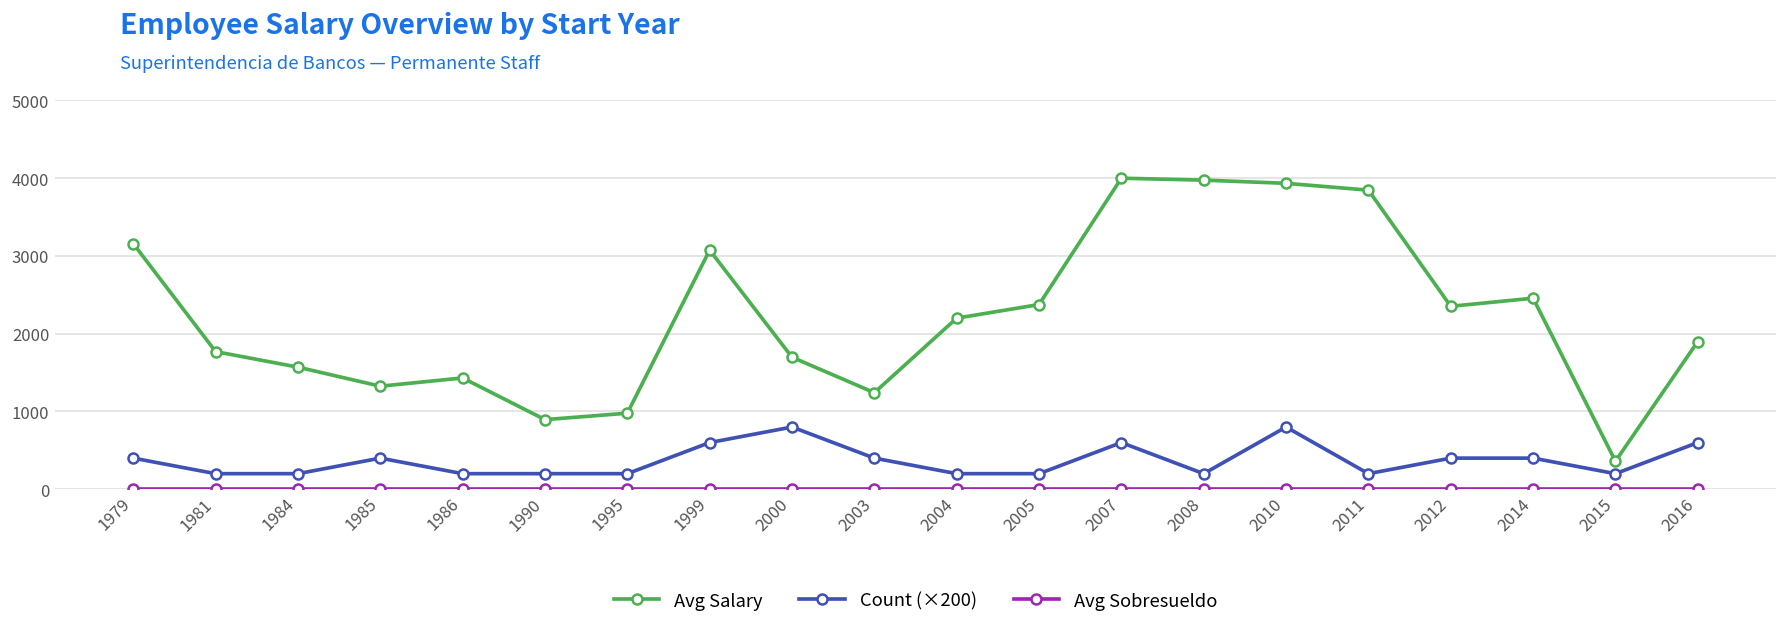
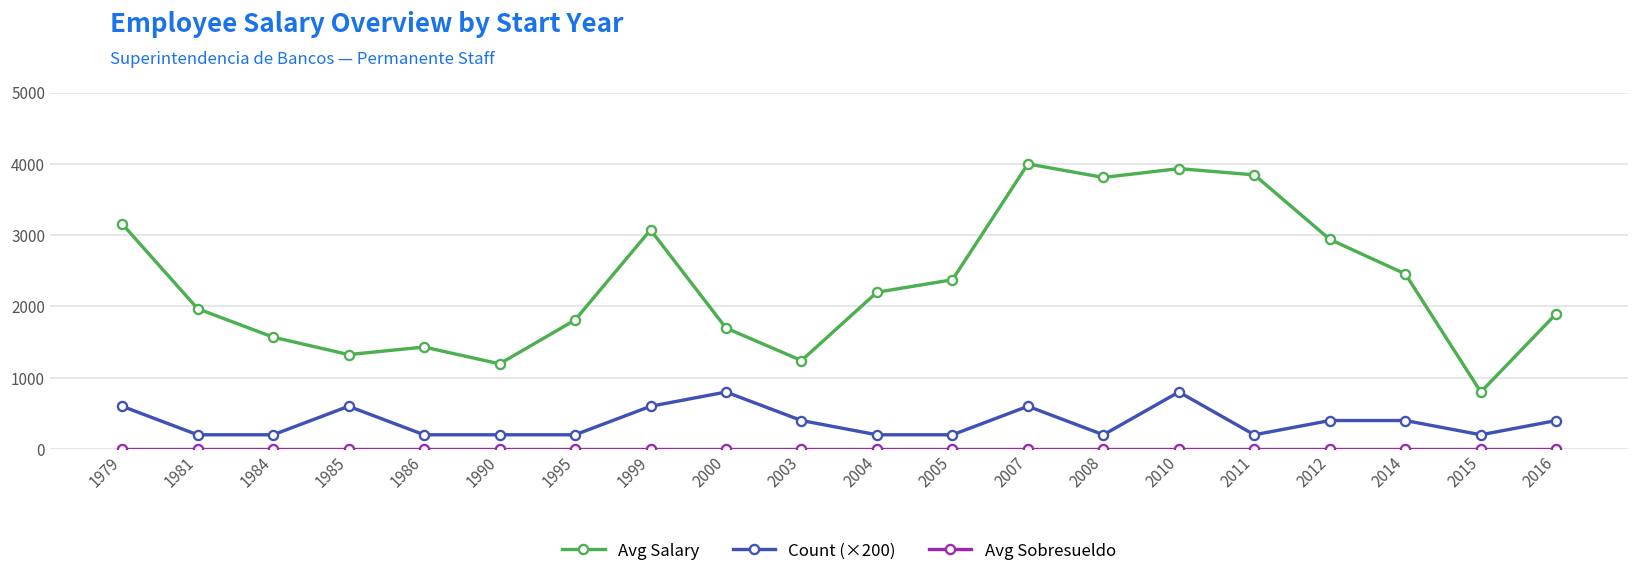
  {
    "Avg Salary": {
      "1979": 3200,
-     "1981": 1800,
+     "1981": 2000,
      "1984": 1600,
      "1985": 1300,
      "1986": 1400,
-     "1990": 900,
-     "1995": 1000,
+     "1990": 1200,
+     "1995": 1800,
      "1999": 3100,
      "2000": 1700,
      "2003": 1200,
      "2004": 2200,
      "2005": 2400,
      "2007": 4000,
-     "2008": 4000,
+     "2008": 3800,
      "2010": 3900,
      "2011": 3800,
-     "2012": 2400,
+     "2012": 2900,
      "2014": 2500,
-     "2015": 400,
+     "2015": 800,
      "2016": 1900
    },
    "Count (×200)": {
-     "1979": 400,
+     "1979": 600,
      "1981": 200,
      "1984": 200,
-     "1985": 400,
+     "1985": 600,
      "1986": 200,
      "1990": 200,
      "1995": 200,
      "1999": 600,
      "2000": 800,
      "2003": 400,
      "2004": 200,
      "2005": 200,
      "2007": 600,
      "2008": 200,
      "2010": 800,
      "2011": 200,
      "2012": 400,
      "2014": 400,
      "2015": 200,
-     "2016": 600
+     "2016": 400
    },
    "Avg Sobresueldo": {
      "1979": 0,
      "1981": 0,
      "1984": 0,
      "1985": 0,
      "1986": 0,
      "1990": 0,
      "1995": 0,
      "1999": 0,
      "2000": 0,
      "2003": 0,
      "2004": 0,
      "2005": 0,
      "2007": 0,
      "2008": 0,
      "2010": 0,
      "2011": 0,
      "2012": 0,
      "2014": 0,
      "2015": 0,
      "2016": 0
    }
  }
